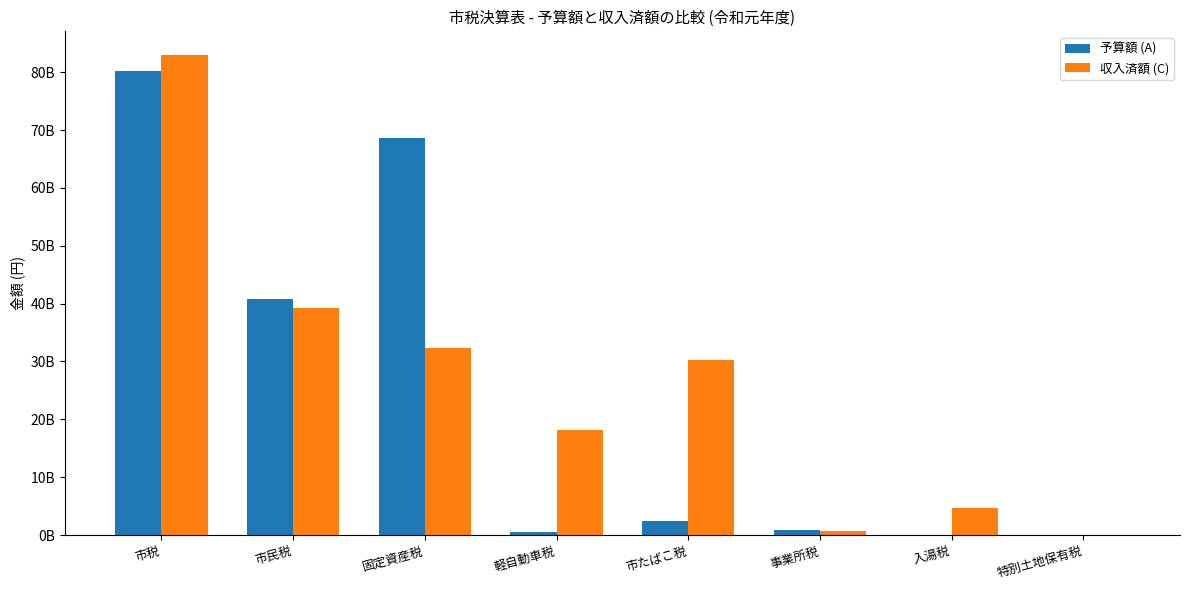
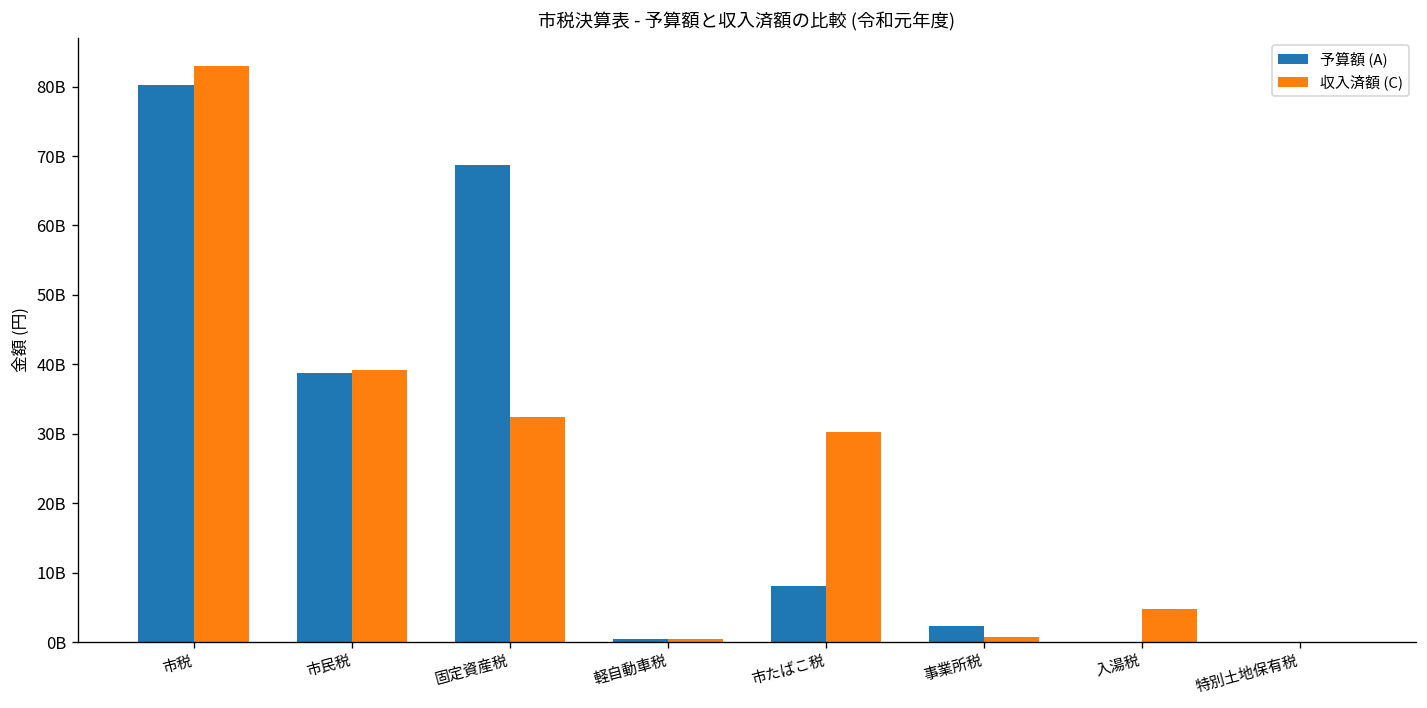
  {
    "予算額 (A)": {
      "市税": 80000000000,
-     "市民税": 41000000000,
+     "市民税": 39000000000,
      "固定資産税": 69000000000,
      "軽自動車税": 0,
-     "市たばこ税": 2000000000,
-     "事業所税": 1000000000
+     "市たばこ税": 8000000000,
+     "事業所税": 2000000000
    },
    "収入済額 (C)": {
      "市税": 83000000000,
      "市民税": 39000000000,
      "固定資産税": 32000000000,
-     "軽自動車税": 18000000000,
+     "軽自動車税": 0,
      "市たばこ税": 30000000000,
      "事業所税": 1000000000,
      "入湯税": 5000000000
    }
  }
